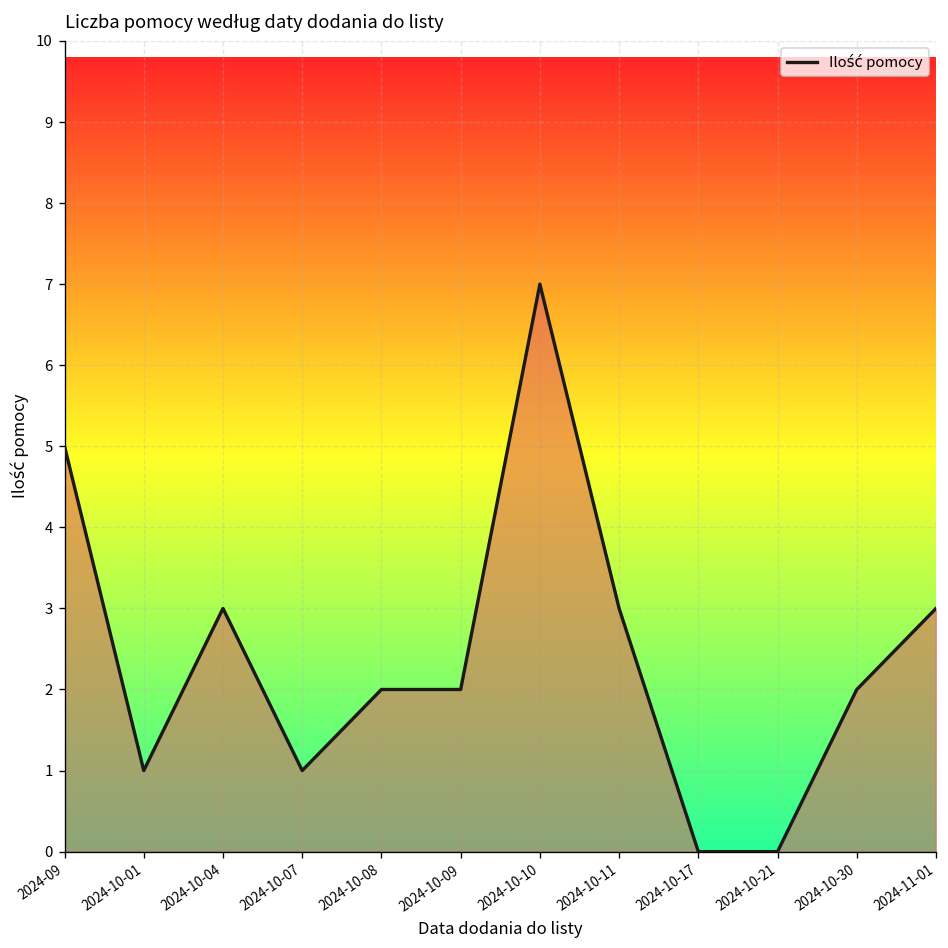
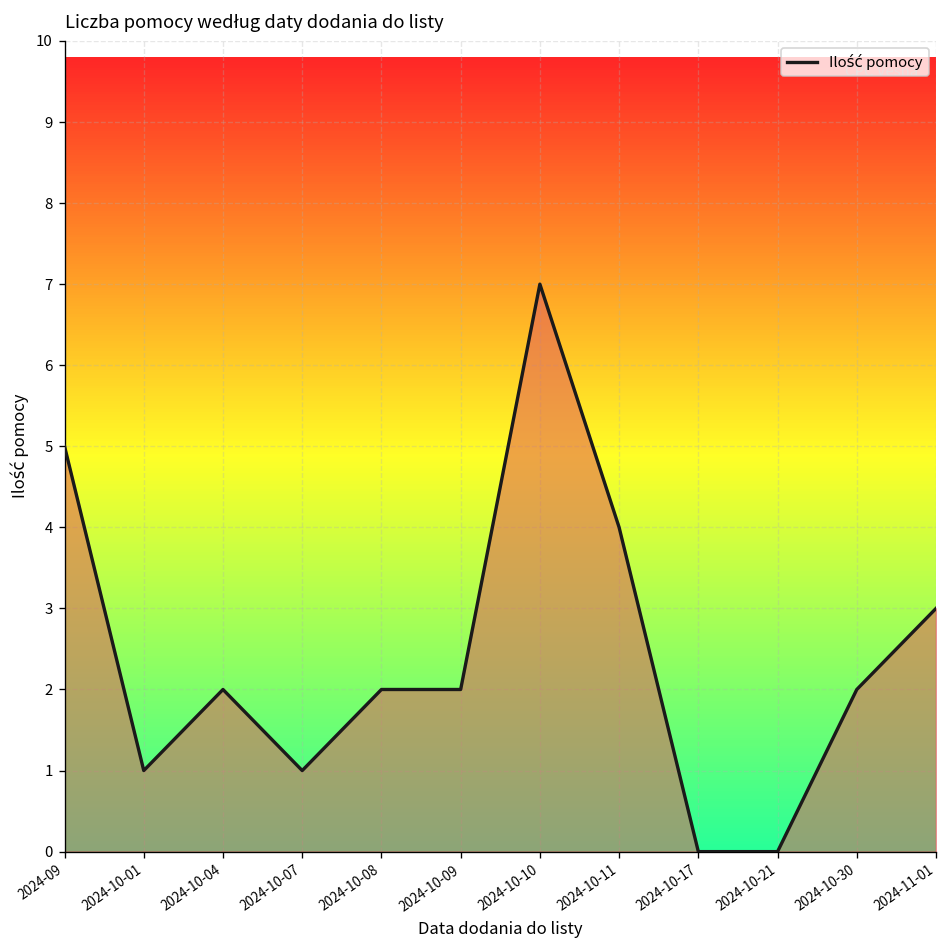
  {
    "2024-09": 5,
    "2024-10-01": 1,
-   "2024-10-04": 3,
+   "2024-10-04": 2,
    "2024-10-07": 1,
    "2024-10-08": 2,
    "2024-10-09": 2,
    "2024-10-10": 7,
-   "2024-10-11": 3,
+   "2024-10-11": 4,
    "2024-10-17": 0,
    "2024-10-21": 0,
    "2024-10-30": 2,
    "2024-11-01": 3
  }
